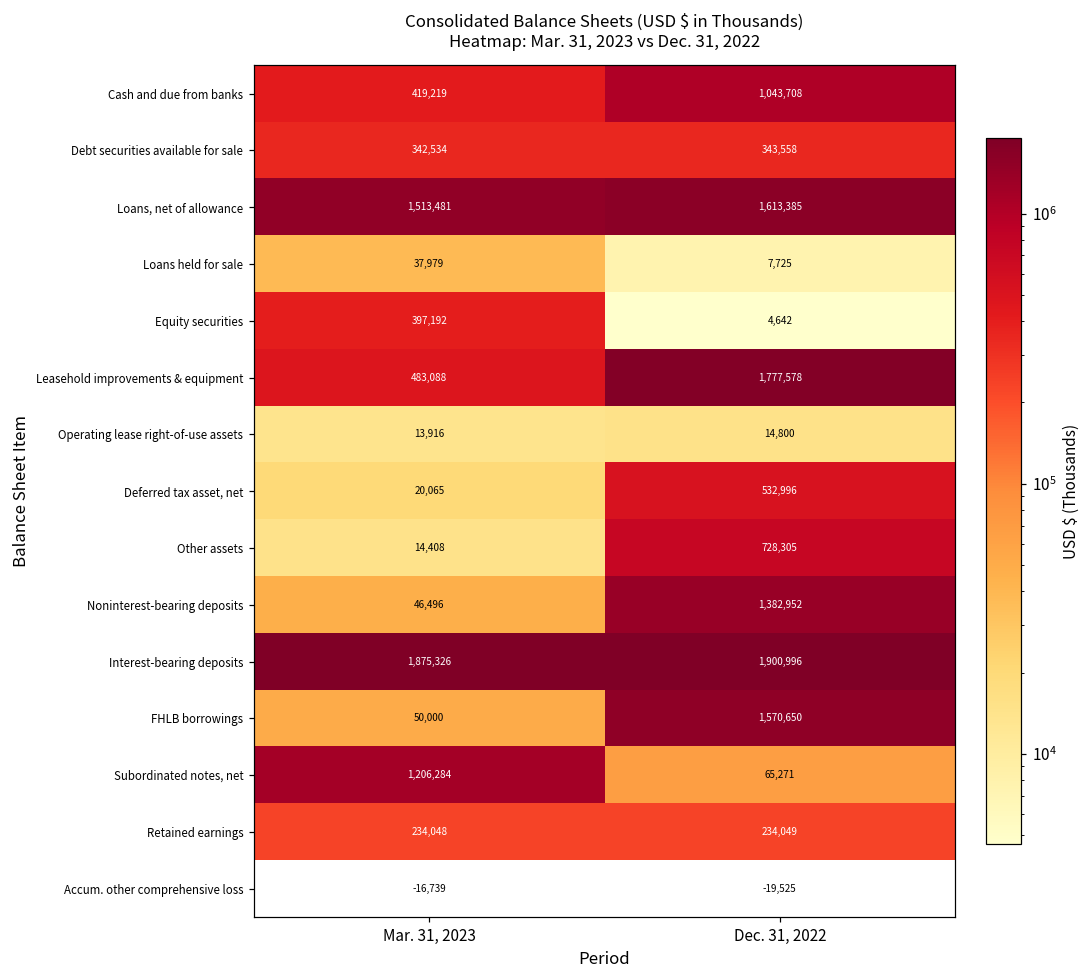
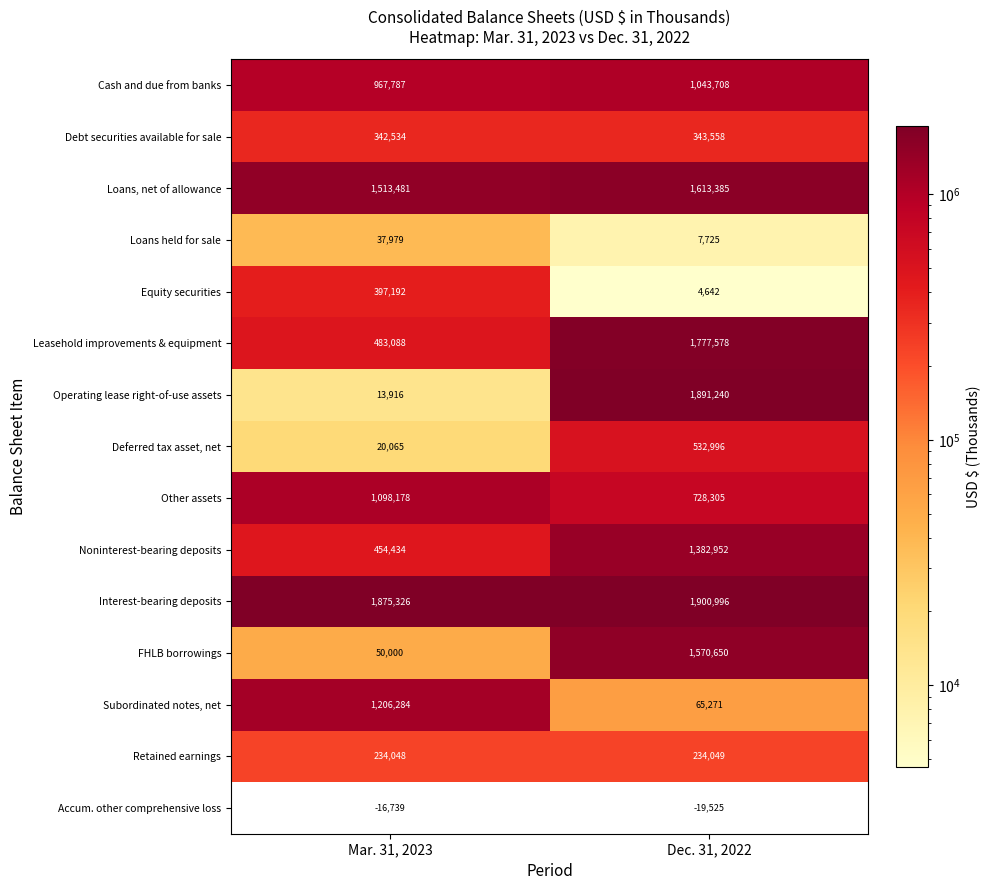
  {
    "Cash and due from banks": {
-     "Mar. 31, 2023": "419,219",
+     "Mar. 31, 2023": "967,787",
      "Dec. 31, 2022": "1,043,708"
    },
    "Debt securities available for sale": {
      "Mar. 31, 2023": "342,534",
      "Dec. 31, 2022": "343,558"
    },
    "Loans, net of allowance": {
      "Mar. 31, 2023": "1,513,481",
      "Dec. 31, 2022": "1,613,385"
    },
    "Loans held for sale": {
      "Mar. 31, 2023": "37,979",
      "Dec. 31, 2022": "7,725"
    },
    "Equity securities": {
      "Mar. 31, 2023": "397,192",
      "Dec. 31, 2022": "4,642"
    },
    "Leasehold improvements & equipment": {
      "Mar. 31, 2023": "483,088",
      "Dec. 31, 2022": "1,777,578"
    },
    "Operating lease right-of-use assets": {
      "Mar. 31, 2023": "13,916",
-     "Dec. 31, 2022": "14,800"
+     "Dec. 31, 2022": "1,891,240"
    },
    "Deferred tax asset, net": {
      "Mar. 31, 2023": "20,065",
      "Dec. 31, 2022": "532,996"
    },
    "Other assets": {
-     "Mar. 31, 2023": "14,408",
+     "Mar. 31, 2023": "1,098,178",
      "Dec. 31, 2022": "728,305"
    },
    "Noninterest-bearing deposits": {
-     "Mar. 31, 2023": "46,496",
+     "Mar. 31, 2023": "454,434",
      "Dec. 31, 2022": "1,382,952"
    },
    "Interest-bearing deposits": {
      "Mar. 31, 2023": "1,875,326",
      "Dec. 31, 2022": "1,900,996"
    },
    "FHLB borrowings": {
      "Mar. 31, 2023": "50,000",
      "Dec. 31, 2022": "1,570,650"
    },
    "Subordinated notes, net": {
      "Mar. 31, 2023": "1,206,284",
      "Dec. 31, 2022": "65,271"
    },
    "Retained earnings": {
      "Mar. 31, 2023": "234,048",
      "Dec. 31, 2022": "234,049"
    }
  }
